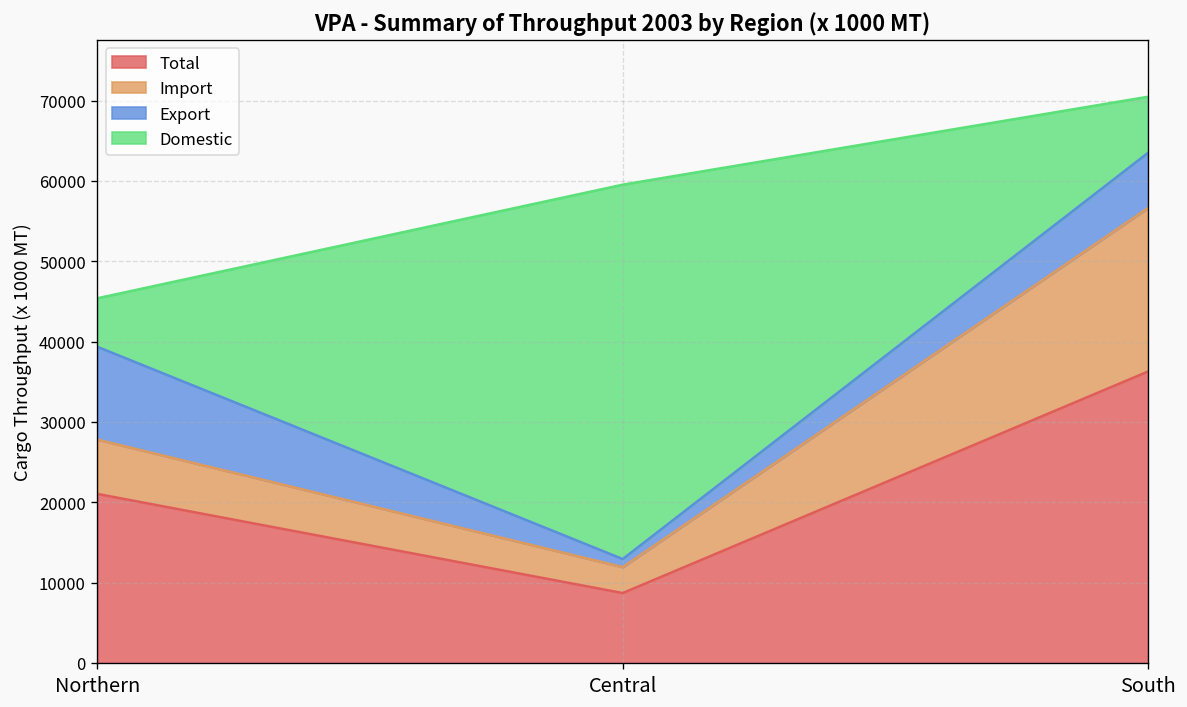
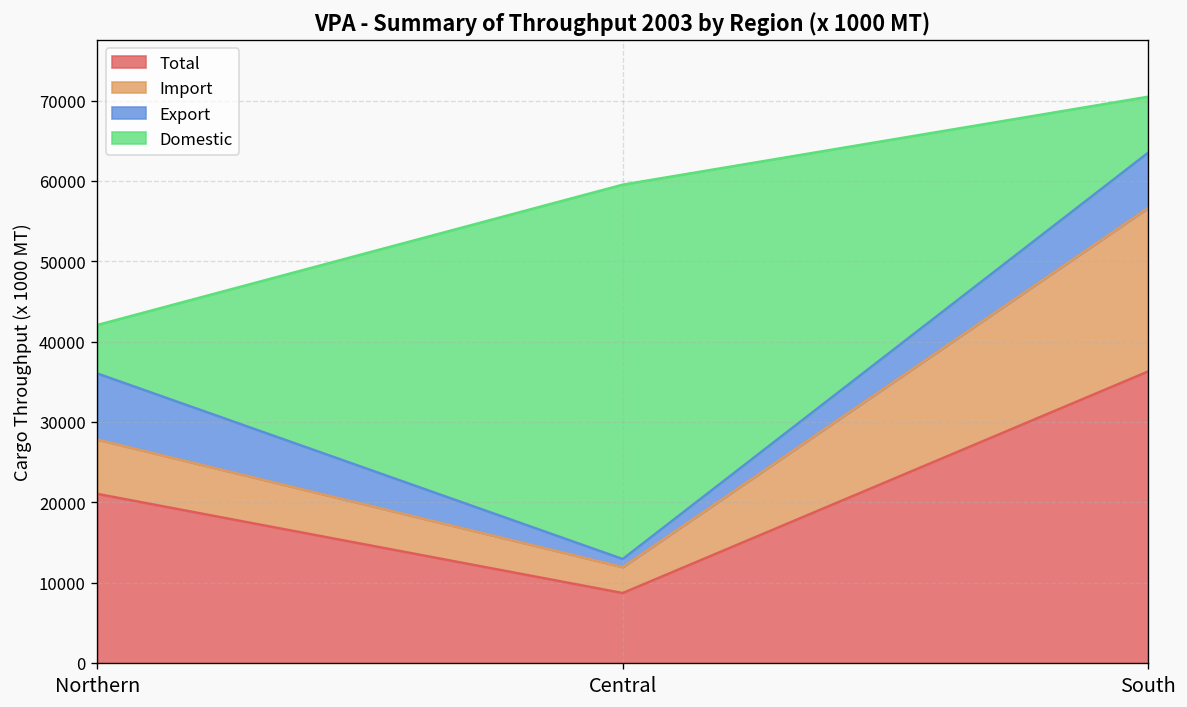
  {
    "Total": {
      "Northern": 21000,
      "Central": 9000,
      "South": 36000
    },
    "Import": {
      "Northern": 7000,
      "Central": 3000,
      "South": 20000
    },
    "Export": {
-     "Northern": 12000,
+     "Northern": 8000,
      "Central": 1000,
      "South": 7000
    },
    "Domestic": {
      "Northern": 6000,
      "Central": 47000,
      "South": 7000
    }
  }
